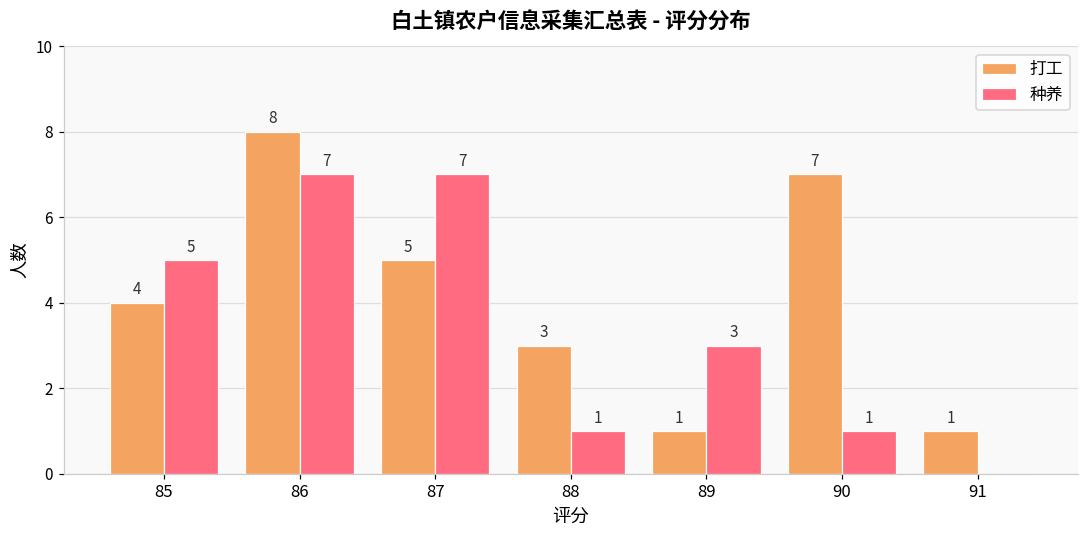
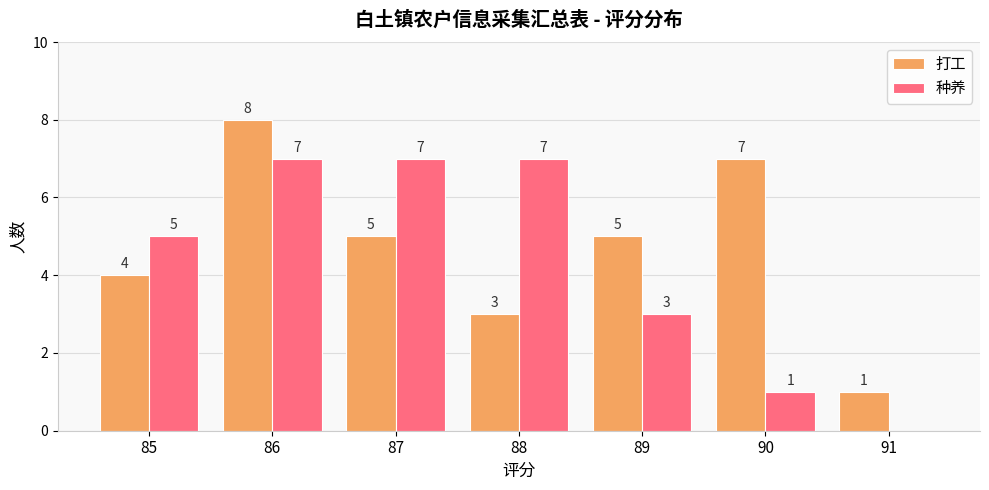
  {
    "打工": {
      "85": 4,
      "86": 8,
      "87": 5,
      "88": 3,
-     "89": 1,
+     "89": 5,
      "90": 7,
      "91": 1
    },
    "种养": {
      "85": 5,
      "86": 7,
      "87": 7,
-     "88": 1,
+     "88": 7,
      "89": 3,
      "90": 1
    }
  }
